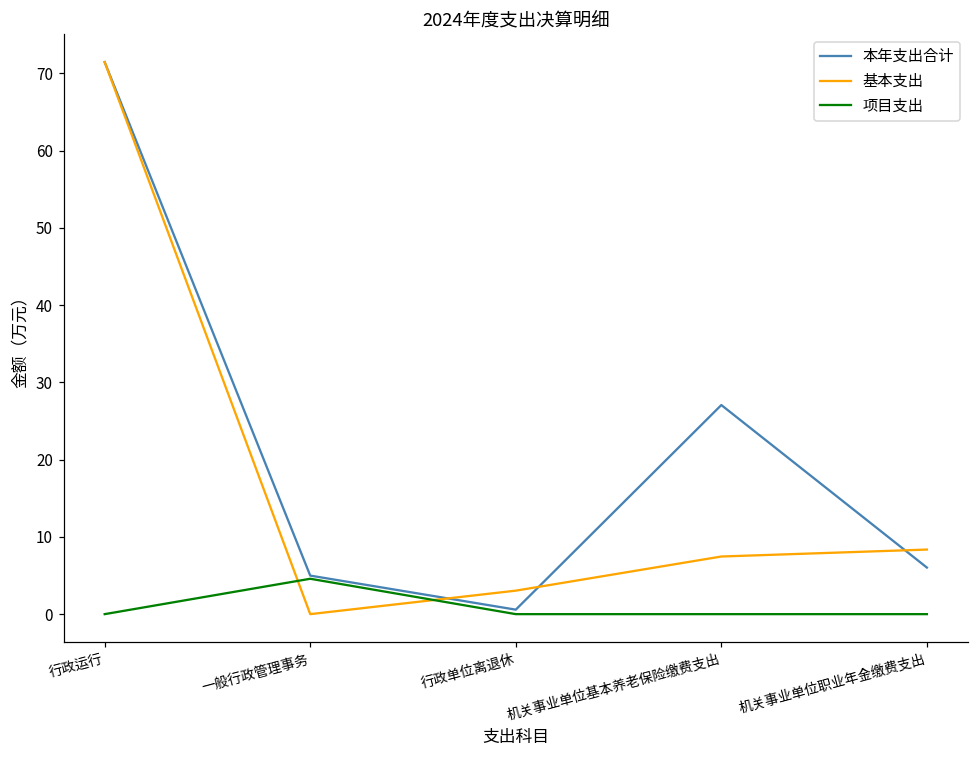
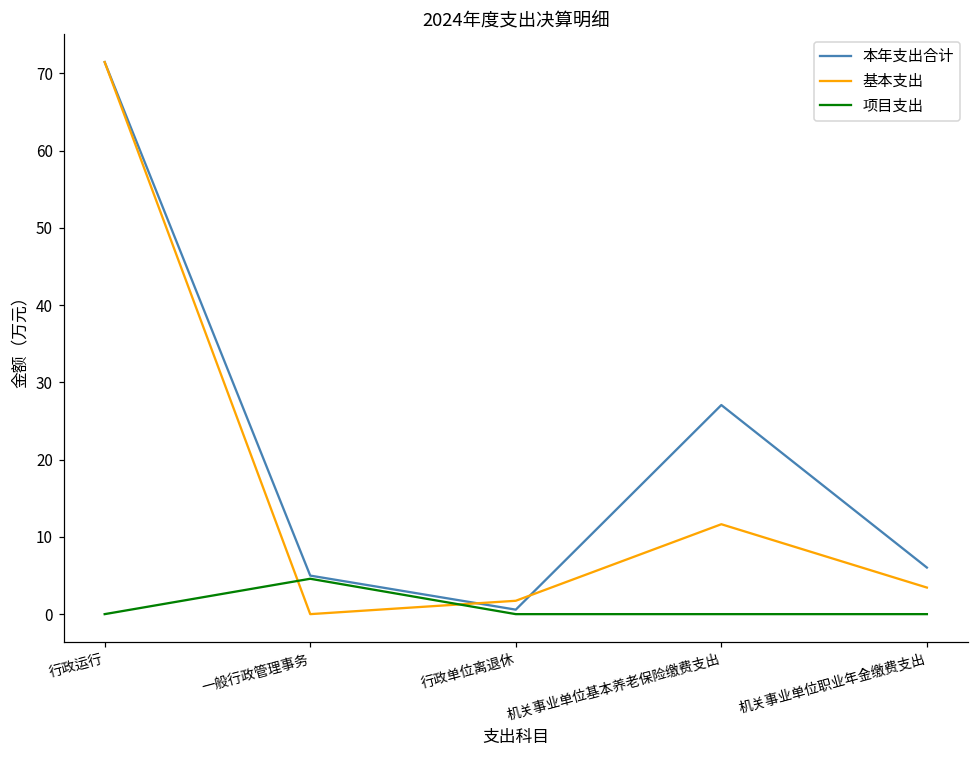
  {
    "本年支出合计": {
      "一般行政管理事务": 5,
      "行政单位离退休": 1,
      "机关事业单位基本养老保险缴费支出": 27,
      "机关事业单位职业年金缴费支出": 6
    },
    "基本支出": {
      "一般行政管理事务": 0,
-     "行政单位离退休": 3,
-     "机关事业单位基本养老保险缴费支出": 7,
-     "机关事业单位职业年金缴费支出": 8
+     "行政单位离退休": 2,
+     "机关事业单位基本养老保险缴费支出": 12,
+     "机关事业单位职业年金缴费支出": 3
    },
    "项目支出": {
      "行政运行": 0,
      "一般行政管理事务": 5,
      "行政单位离退休": 0,
      "机关事业单位基本养老保险缴费支出": 0,
      "机关事业单位职业年金缴费支出": 0
    }
  }
